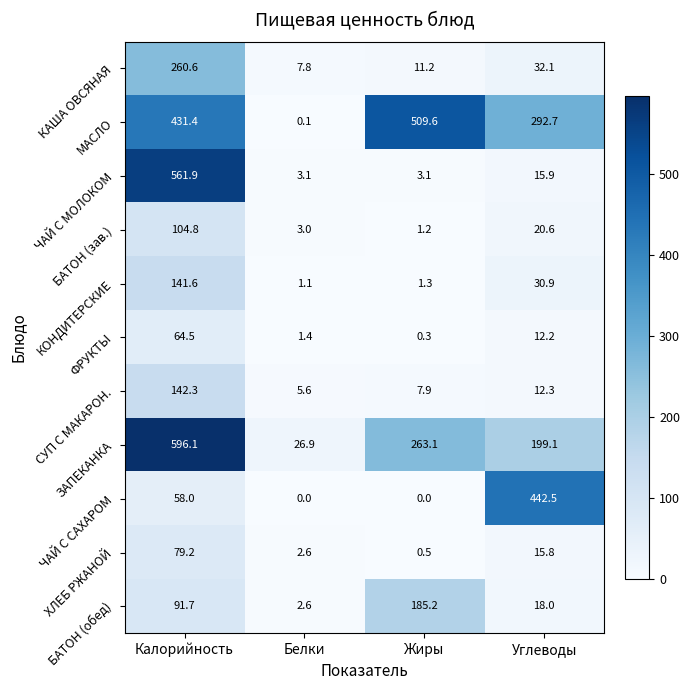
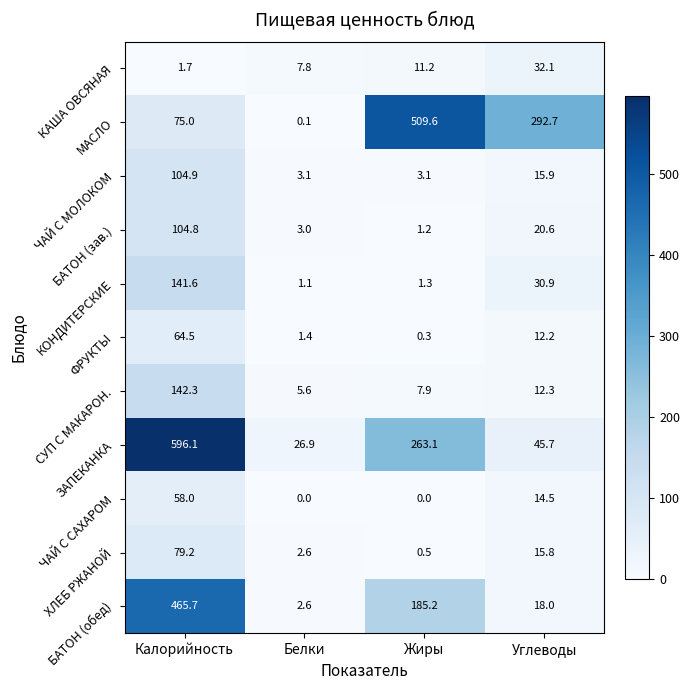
  {
    "КАША ОВСЯНАЯ": {
-     "Калорийность": 260.6,
+     "Калорийность": 1.7,
      "Белки": 7.8,
      "Жиры": 11.2,
      "Углеводы": 32.1
    },
    "МАСЛО": {
-     "Калорийность": 431.4,
+     "Калорийность": 75.0,
      "Белки": 0.1,
      "Жиры": 509.6,
      "Углеводы": 292.7
    },
    "ЧАЙ С МОЛОКОМ": {
-     "Калорийность": 561.9,
+     "Калорийность": 104.9,
      "Белки": 3.1,
      "Жиры": 3.1,
      "Углеводы": 15.9
    },
    "БАТОН (зав.)": {
      "Калорийность": 104.8,
      "Белки": 3.0,
      "Жиры": 1.2,
      "Углеводы": 20.6
    },
    "КОНДИТЕРСКИЕ": {
      "Калорийность": 141.6,
      "Белки": 1.1,
      "Жиры": 1.3,
      "Углеводы": 30.9
    },
    "ФРУКТЫ": {
      "Калорийность": 64.5,
      "Белки": 1.4,
      "Жиры": 0.3,
      "Углеводы": 12.2
    },
    "СУП С МАКАРОН.": {
      "Калорийность": 142.3,
      "Белки": 5.6,
      "Жиры": 7.9,
      "Углеводы": 12.3
    },
    "ЗАПЕКАНКА": {
      "Калорийность": 596.1,
      "Белки": 26.9,
      "Жиры": 263.1,
-     "Углеводы": 199.1
+     "Углеводы": 45.7
    },
    "ЧАЙ С САХАРОМ": {
      "Калорийность": 58.0,
      "Белки": 0.0,
      "Жиры": 0.0,
-     "Углеводы": 442.5
+     "Углеводы": 14.5
    },
    "ХЛЕБ РЖАНОЙ": {
      "Калорийность": 79.2,
      "Белки": 2.6,
      "Жиры": 0.5,
      "Углеводы": 15.8
    },
    "БАТОН (обед)": {
-     "Калорийность": 91.7,
+     "Калорийность": 465.7,
      "Белки": 2.6,
      "Жиры": 185.2,
      "Углеводы": 18.0
    }
  }
